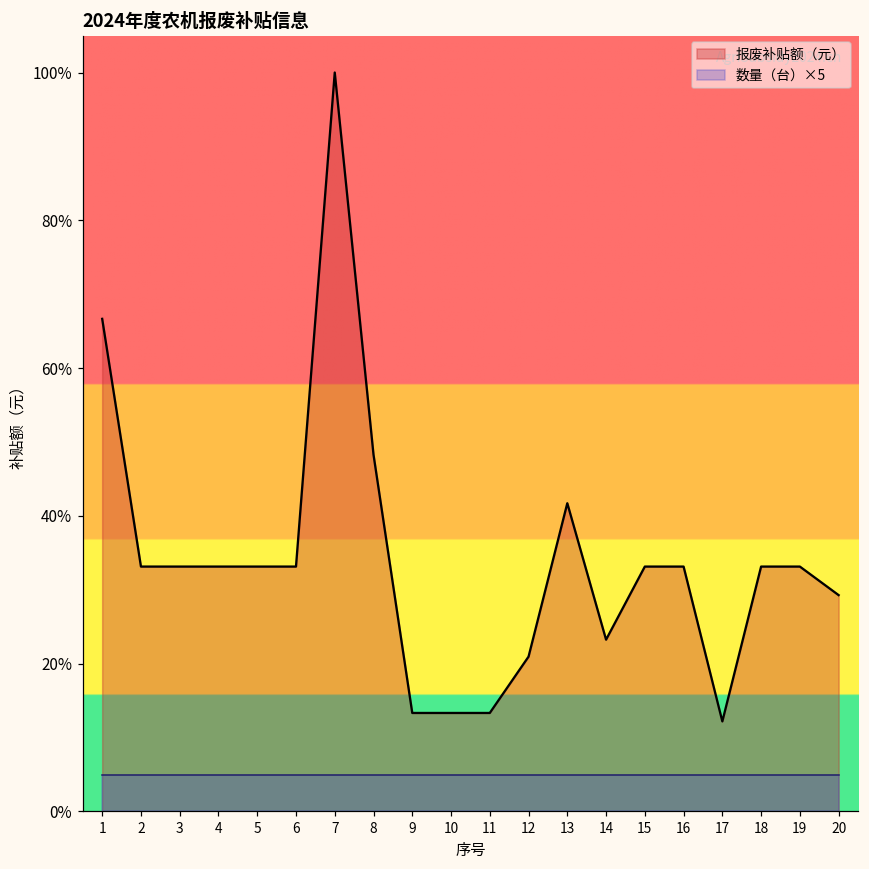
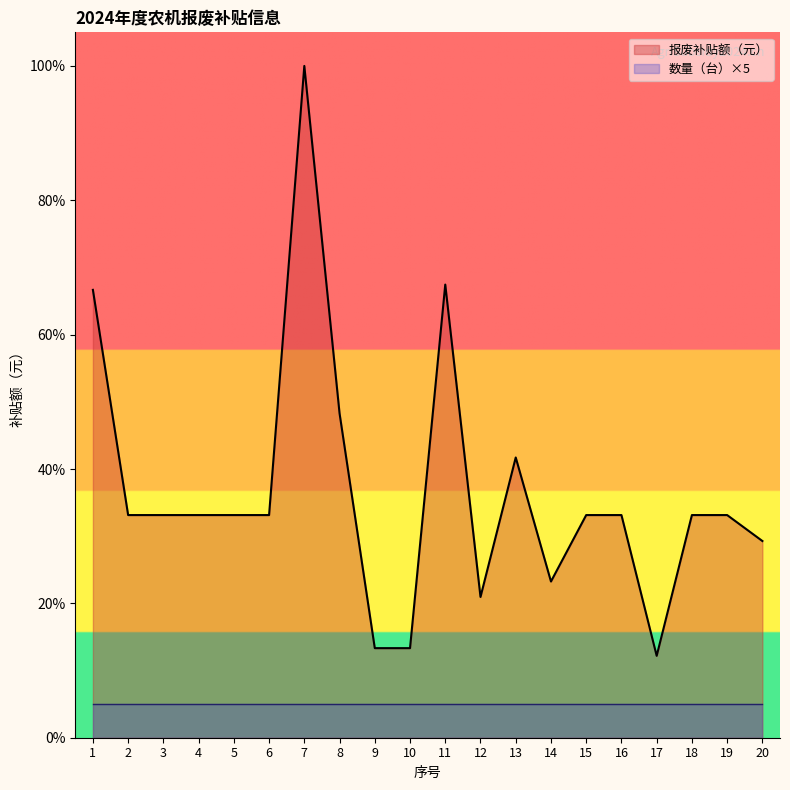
  {
    "报废补贴额（元）": {
      "1": "67%",
      "2": "33%",
      "3": "33%",
      "4": "33%",
      "5": "33%",
      "6": "33%",
      "7": "100%",
      "8": "48%",
      "9": "13%",
      "10": "13%",
-     "11": "13%",
+     "11": "67%",
      "12": "21%",
      "13": "42%",
      "14": "23%",
      "15": "33%",
      "16": "33%",
      "17": "12%",
      "18": "33%",
      "19": "33%",
      "20": "29%"
    },
    "数量（台）×5": {
      "1": "5%",
      "2": "5%",
      "3": "5%",
      "4": "5%",
      "5": "5%",
      "6": "5%",
      "7": "5%",
      "8": "5%",
      "9": "5%",
      "10": "5%",
      "11": "5%",
      "12": "5%",
      "13": "5%",
      "14": "5%",
      "15": "5%",
      "16": "5%",
      "17": "5%",
      "18": "5%",
      "19": "5%",
      "20": "5%"
    }
  }
